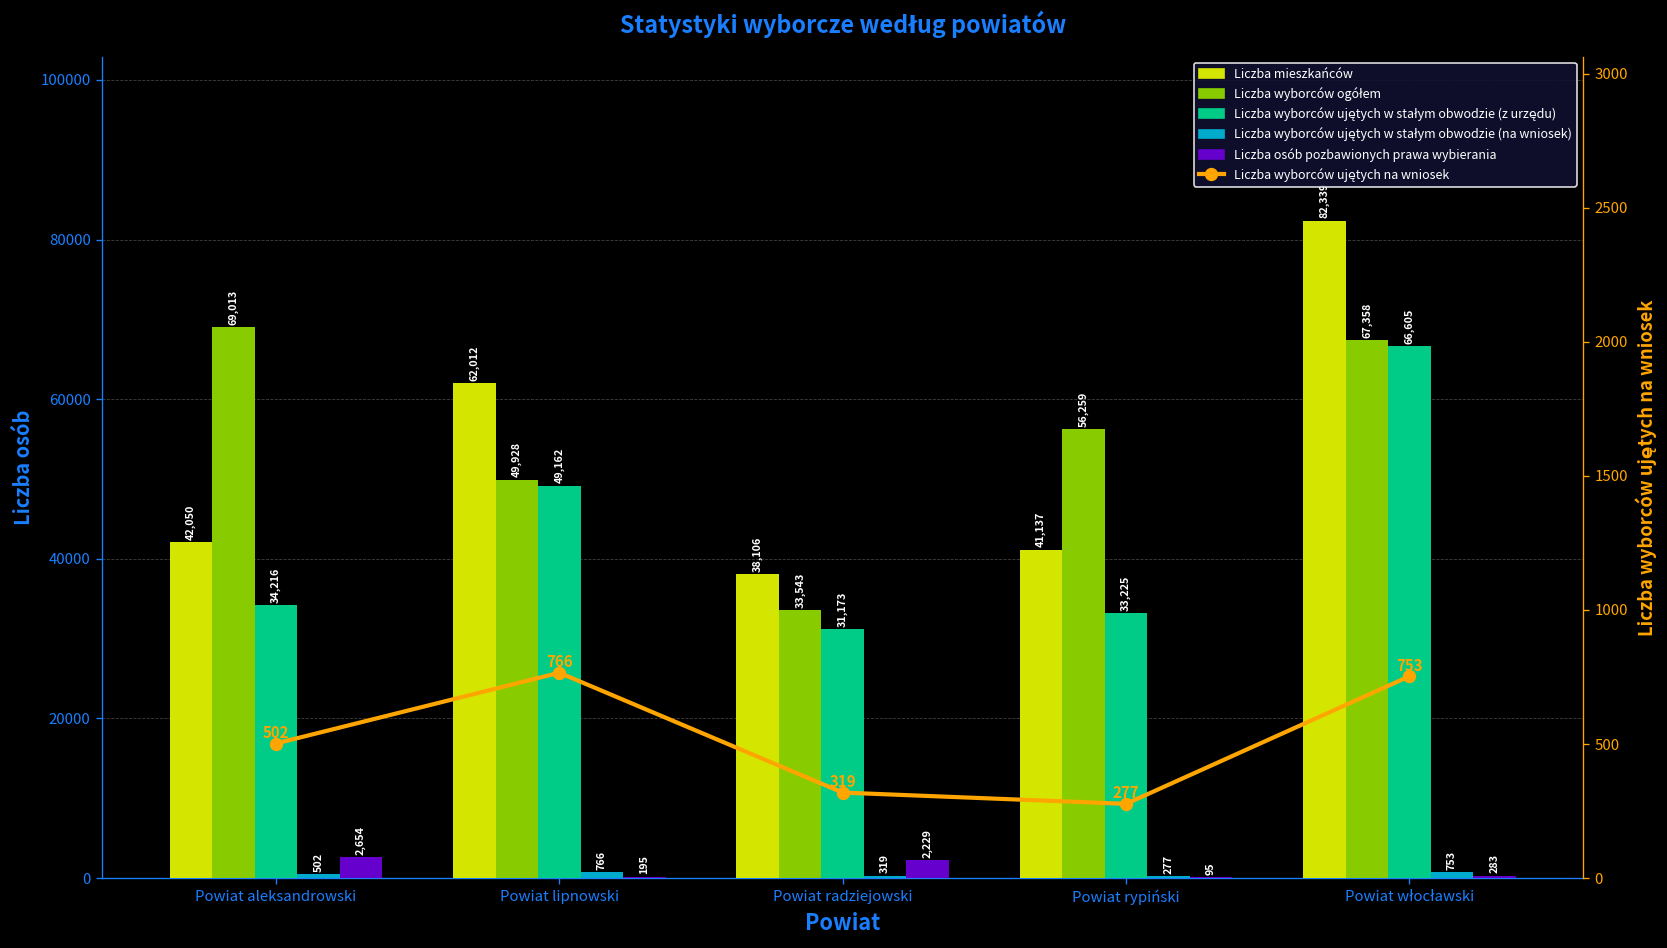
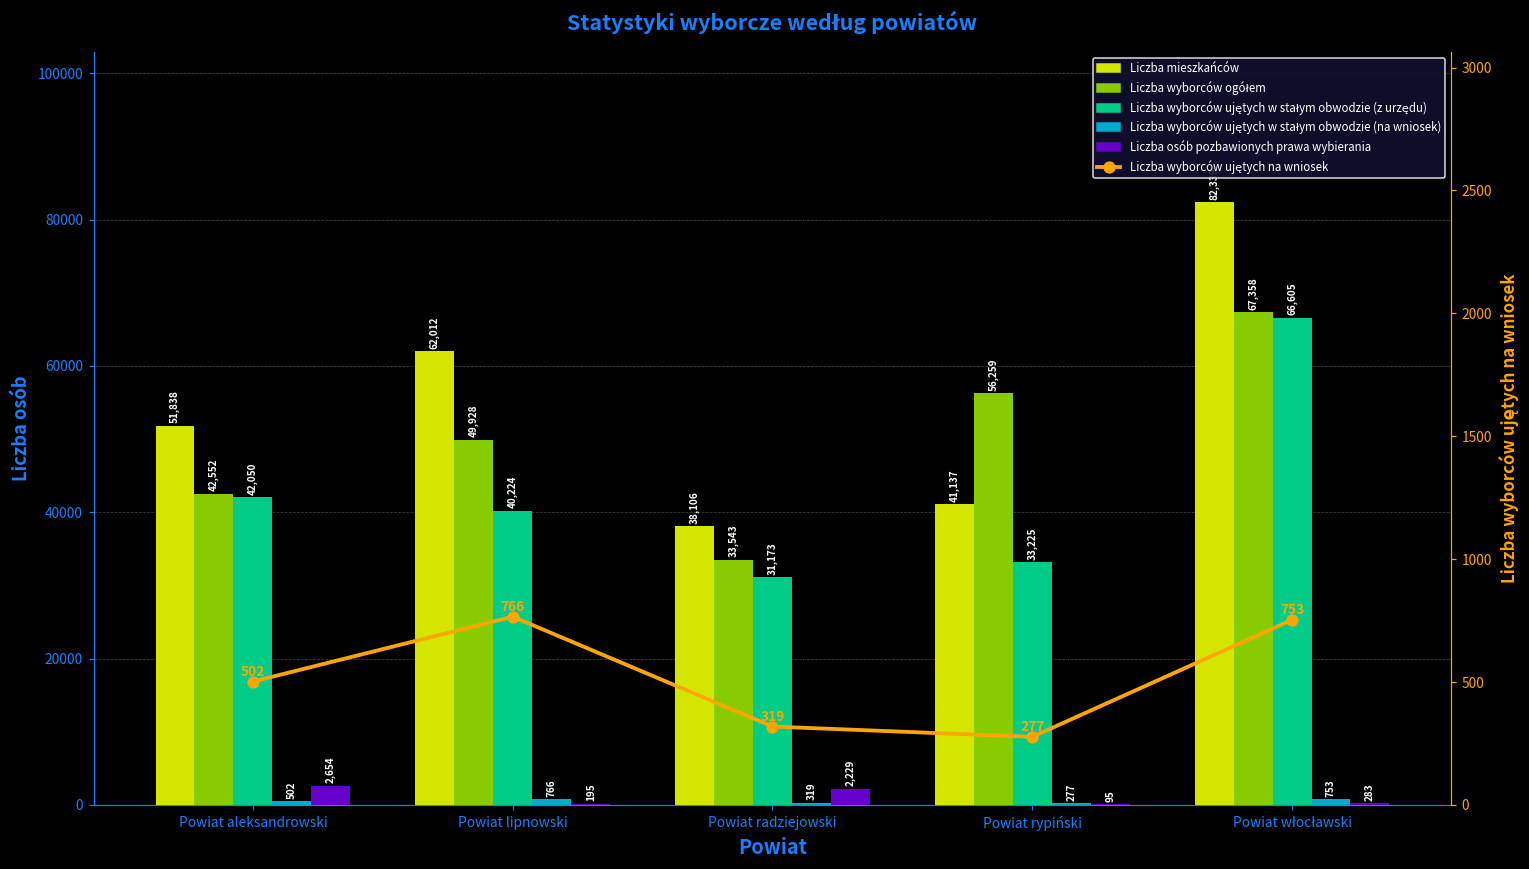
  {
    "Liczba mieszkańców": {
-     "Powiat aleksandrowski": "42,050",
+     "Powiat aleksandrowski": "51,838",
      "Powiat lipnowski": "62,012",
      "Powiat radziejowski": "38,106",
      "Powiat rypiński": "41,137"
    },
    "Liczba wyborców ogółem": {
-     "Powiat aleksandrowski": "69,013",
+     "Powiat aleksandrowski": "42,552",
      "Powiat lipnowski": "49,928",
      "Powiat radziejowski": "33,543",
      "Powiat rypiński": "56,259",
      "Powiat włocławski": "67,358"
    },
    "Liczba wyborców ujętych w stałym obwodzie (z urzędu)": {
-     "Powiat aleksandrowski": "34,216",
-     "Powiat lipnowski": "49,162",
+     "Powiat aleksandrowski": "42,050",
+     "Powiat lipnowski": "40,224",
      "Powiat radziejowski": "31,173",
      "Powiat rypiński": "33,225",
      "Powiat włocławski": "66,605"
    },
    "Liczba wyborców ujętych w stałym obwodzie (na wniosek)": {
      "Powiat aleksandrowski": "502",
      "Powiat lipnowski": "766",
      "Powiat radziejowski": "319",
      "Powiat rypiński": "277",
      "Powiat włocławski": "753"
    },
    "Liczba osób pozbawionych prawa wybierania": {
      "Powiat aleksandrowski": "2,654",
      "Powiat lipnowski": "195",
      "Powiat radziejowski": "2,229",
      "Powiat rypiński": "95",
      "Powiat włocławski": "283"
    },
    "Liczba wyborców ujętych na wniosek": {
      "Powiat aleksandrowski": "502",
      "Powiat lipnowski": "766",
      "Powiat radziejowski": "319",
      "Powiat rypiński": "277",
      "Powiat włocławski": "753"
    }
  }
